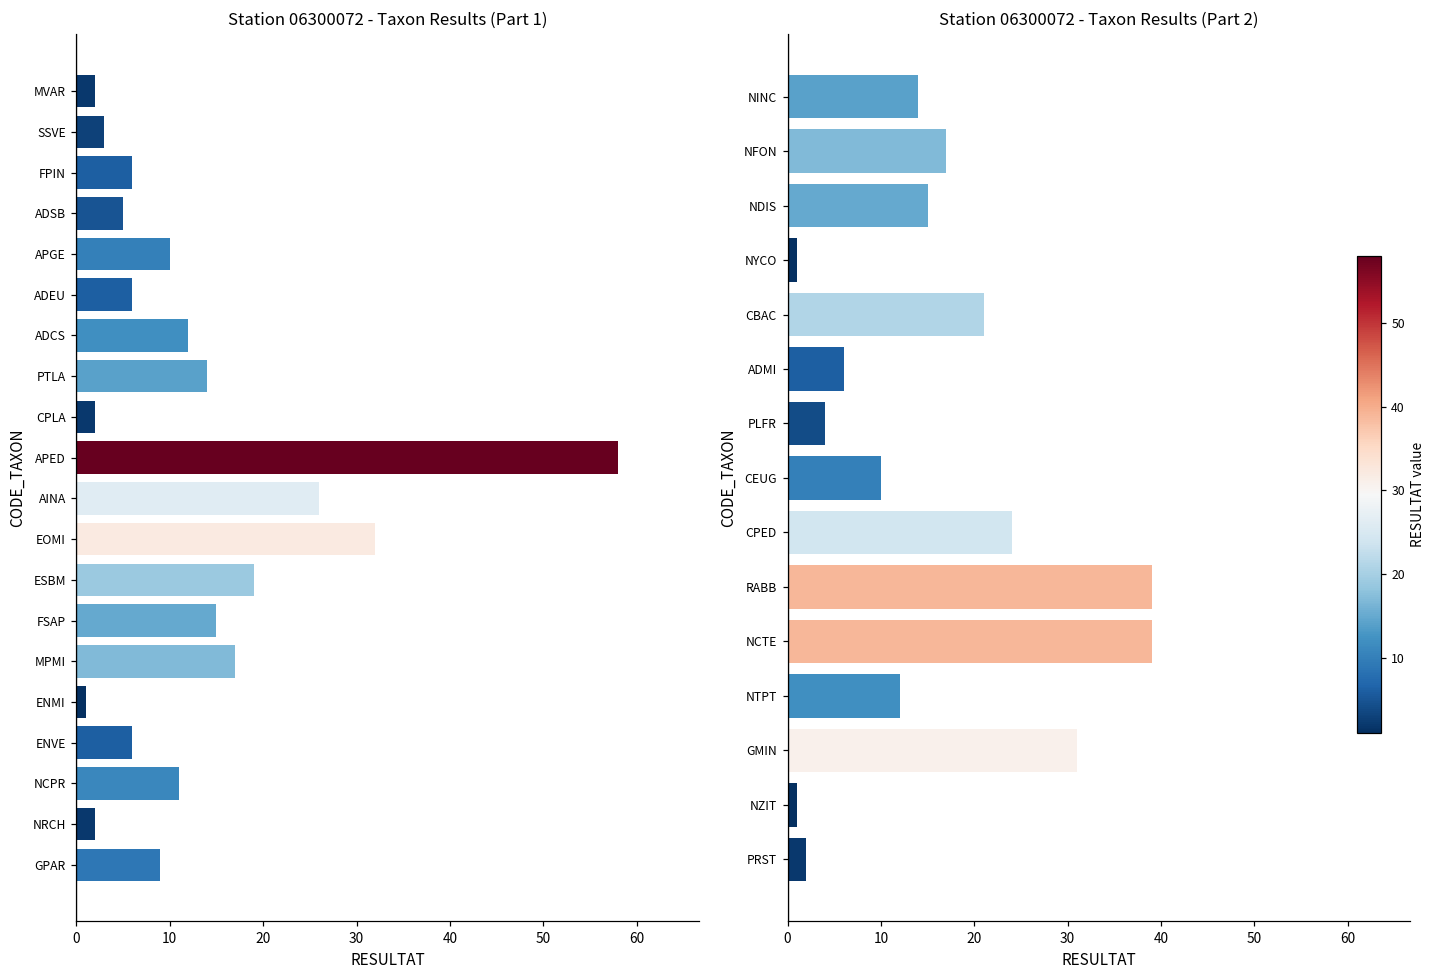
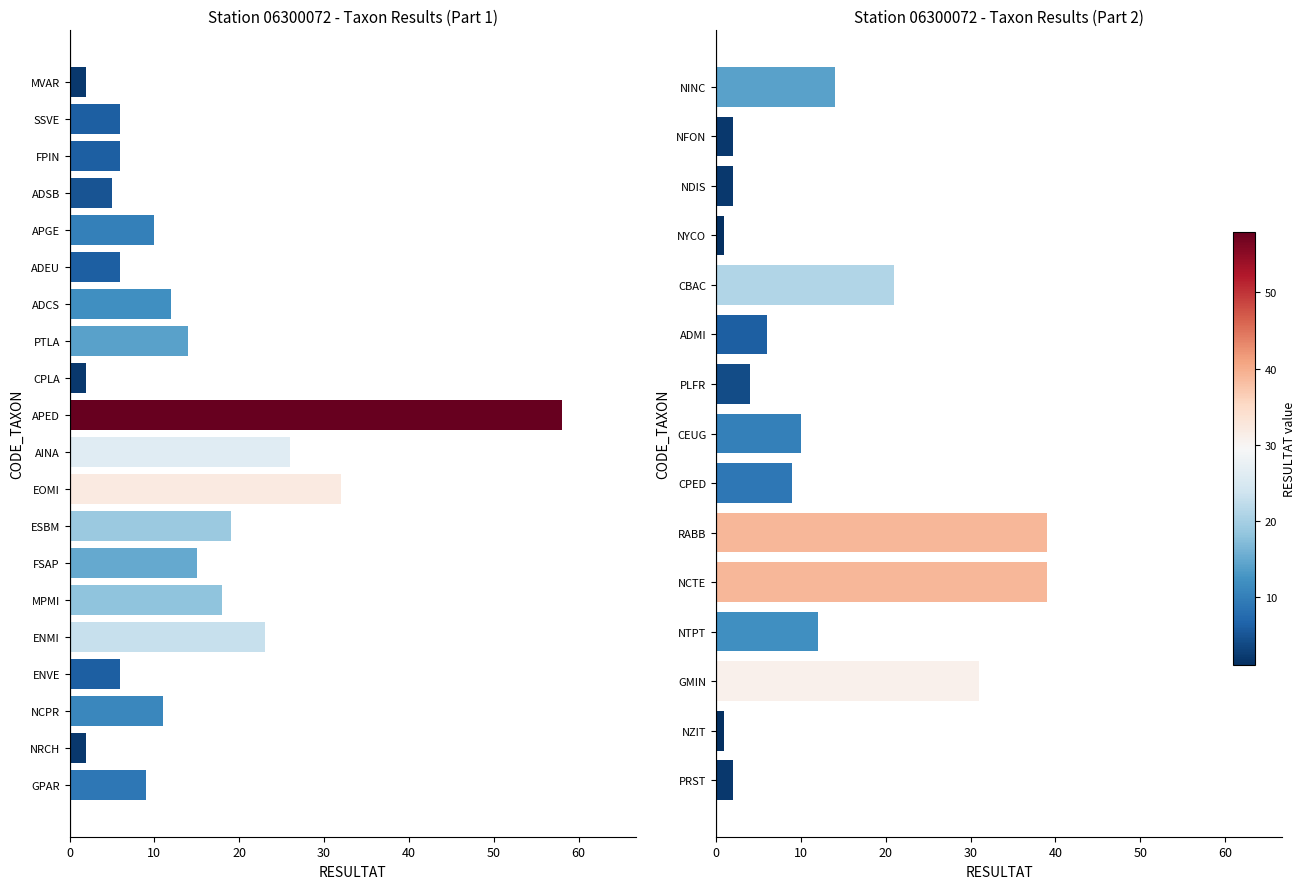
  {
    "Station 06300072 - Taxon Results (Part 1)": {
      "MVAR": 2,
-     "SSVE": 3,
+     "SSVE": 6,
      "FPIN": 6,
      "ADSB": 5,
      "APGE": 10,
      "ADEU": 6,
      "ADCS": 12,
      "PTLA": 14,
      "CPLA": 2,
      "APED": 58,
      "AINA": 26,
      "EOMI": 32,
      "ESBM": 19,
      "FSAP": 15,
-     "MPMI": 17,
-     "ENMI": 1,
+     "MPMI": 18,
+     "ENMI": 23,
      "ENVE": 6,
      "NCPR": 11,
      "NRCH": 2,
      "GPAR": 9
    },
    "Station 06300072 - Taxon Results (Part 2)": {
      "NINC": 14,
-     "NFON": 17,
-     "NDIS": 15,
+     "NFON": 2,
+     "NDIS": 2,
      "NYCO": 1,
      "CBAC": 21,
      "ADMI": 6,
      "PLFR": 4,
      "CEUG": 10,
-     "CPED": 24,
+     "CPED": 9,
      "RABB": 39,
      "NCTE": 39,
      "NTPT": 12,
      "GMIN": 31,
      "NZIT": 1,
      "PRST": 2
    }
  }
